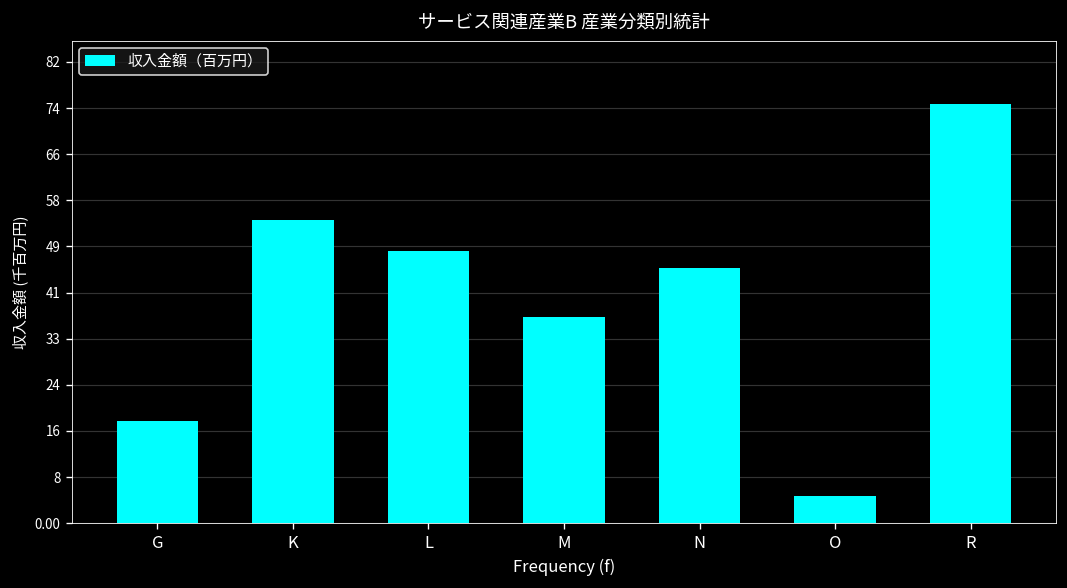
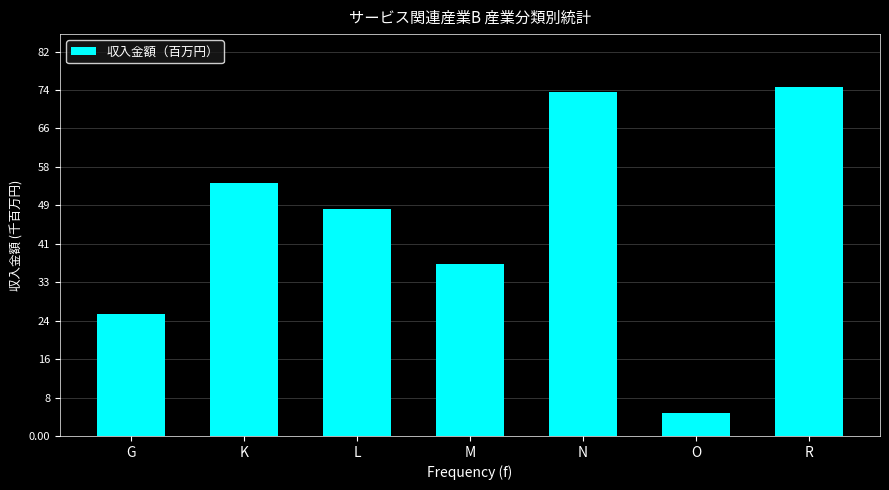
  {
-   "G": 18,
+   "G": 26,
    "K": 55,
    "L": 49,
    "M": 37,
-   "N": 46,
+   "N": 74,
    "O": 5,
    "R": 75
  }
